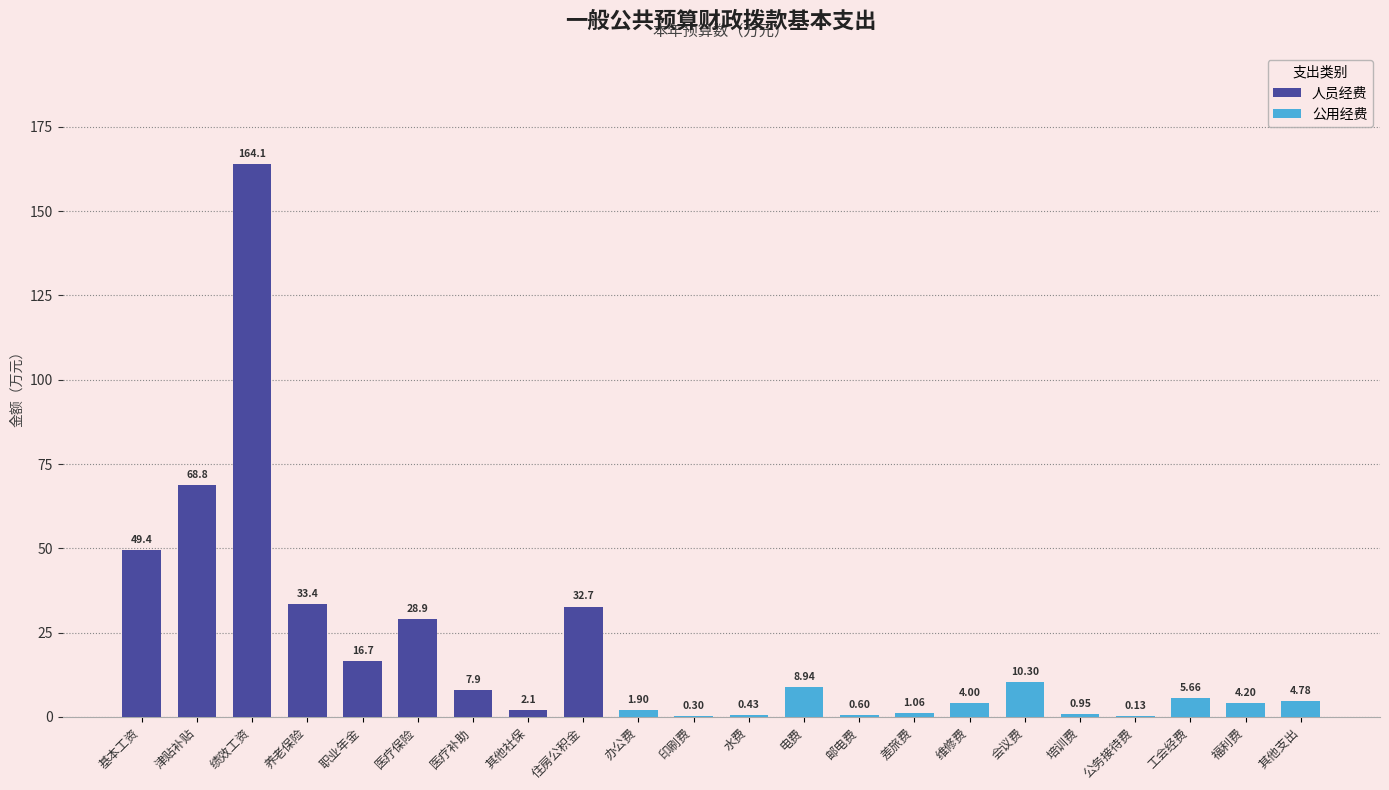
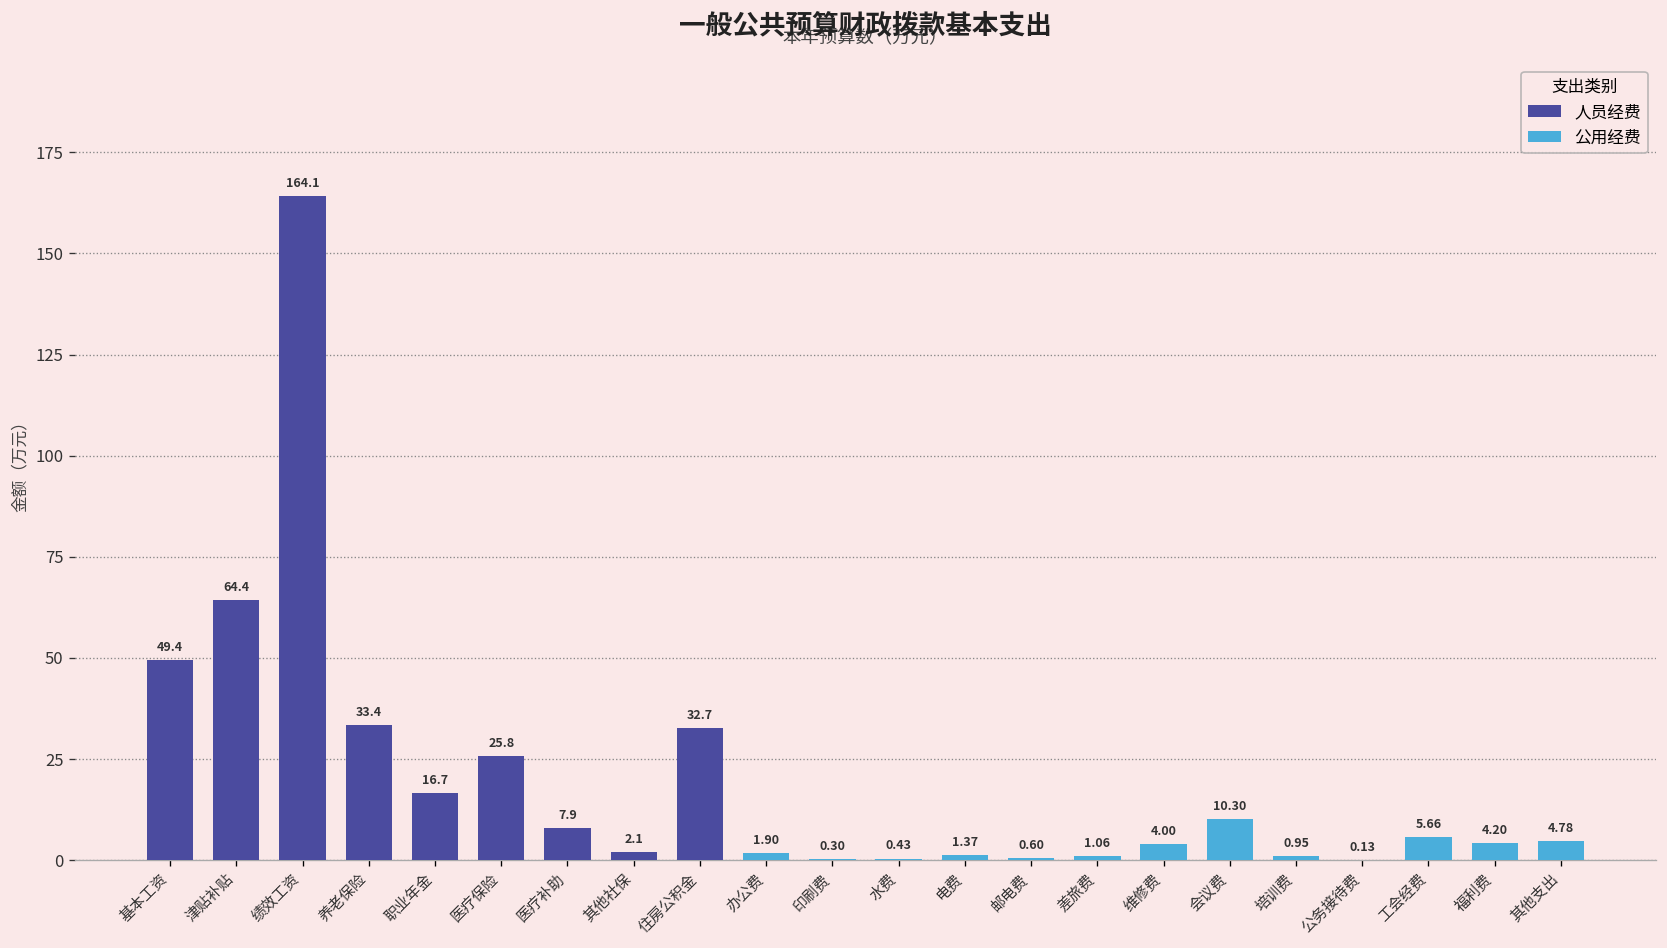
  {
    "人员经费": {
      "基本工资": 49.4,
-     "津贴补贴": 68.8,
+     "津贴补贴": 64.4,
      "绩效工资": 164.1,
      "养老保险": 33.4,
      "职业年金": 16.7,
-     "医疗保险": 28.9,
+     "医疗保险": 25.8,
      "医疗补助": 7.9,
      "其他社保": 2.1,
      "住房公积金": 32.7
    },
    "公用经费": {
      "办公费": 1.90,
      "印刷费": 0.30,
      "水费": 0.43,
-     "电费": 8.94,
+     "电费": 1.37,
      "邮电费": 0.60,
      "差旅费": 1.06,
      "维修费": 4.00,
      "会议费": 10.30,
      "培训费": 0.95,
      "公务接待费": 0.13,
      "工会经费": 5.66,
      "福利费": 4.20,
      "其他支出": 4.78
    }
  }
